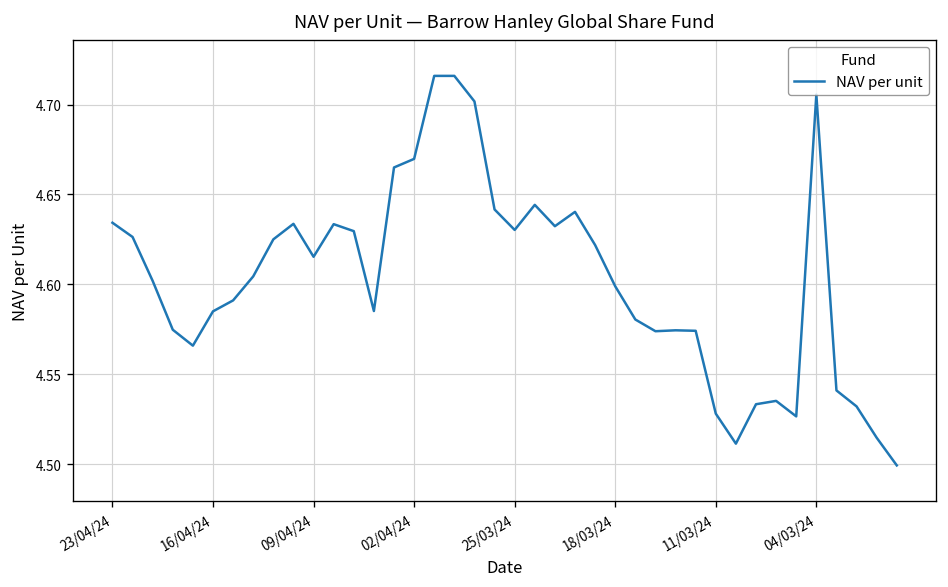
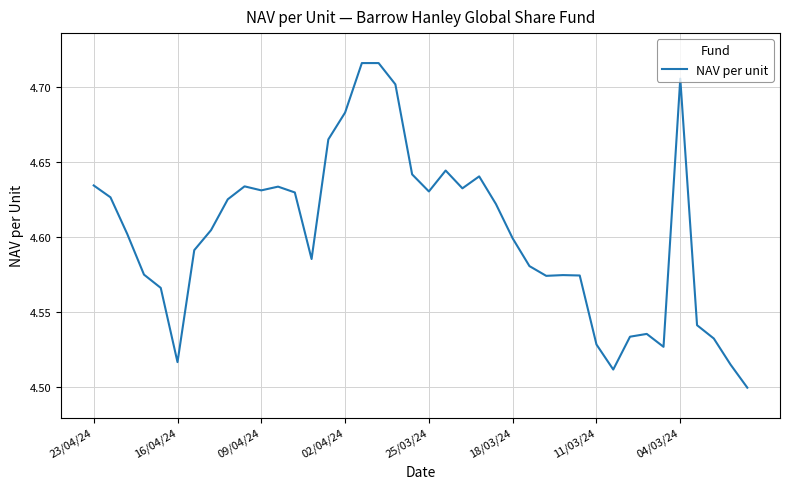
  {
    "23/04/24": 4.634,
-   "16/04/24": 4.585,
-   "09/04/24": 4.615,
-   "02/04/24": 4.670,
+   "16/04/24": 4.516,
+   "09/04/24": 4.631,
+   "02/04/24": 4.683,
    "25/03/24": 4.630,
    "18/03/24": 4.599,
    "11/03/24": 4.528
  }
